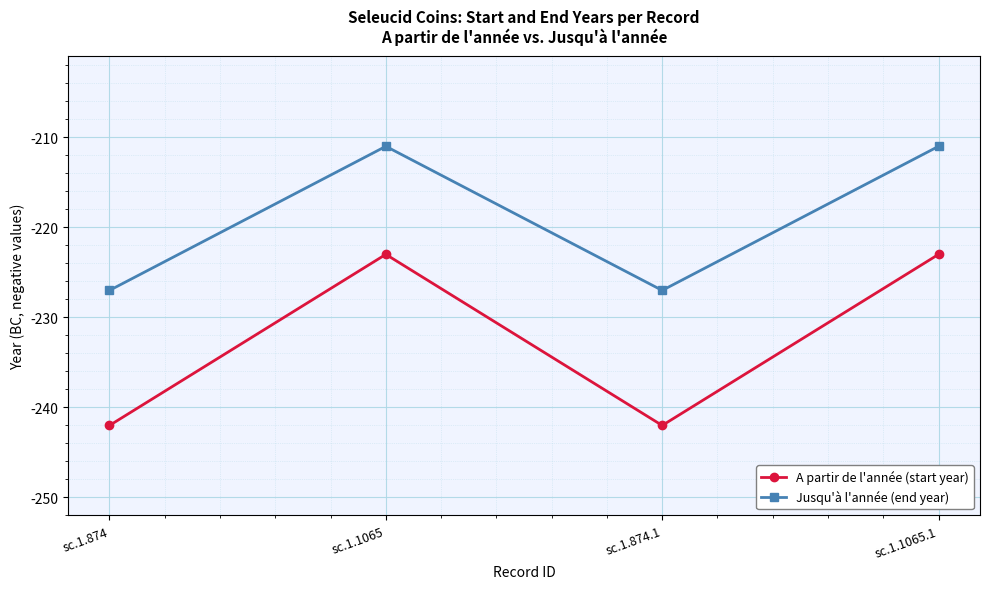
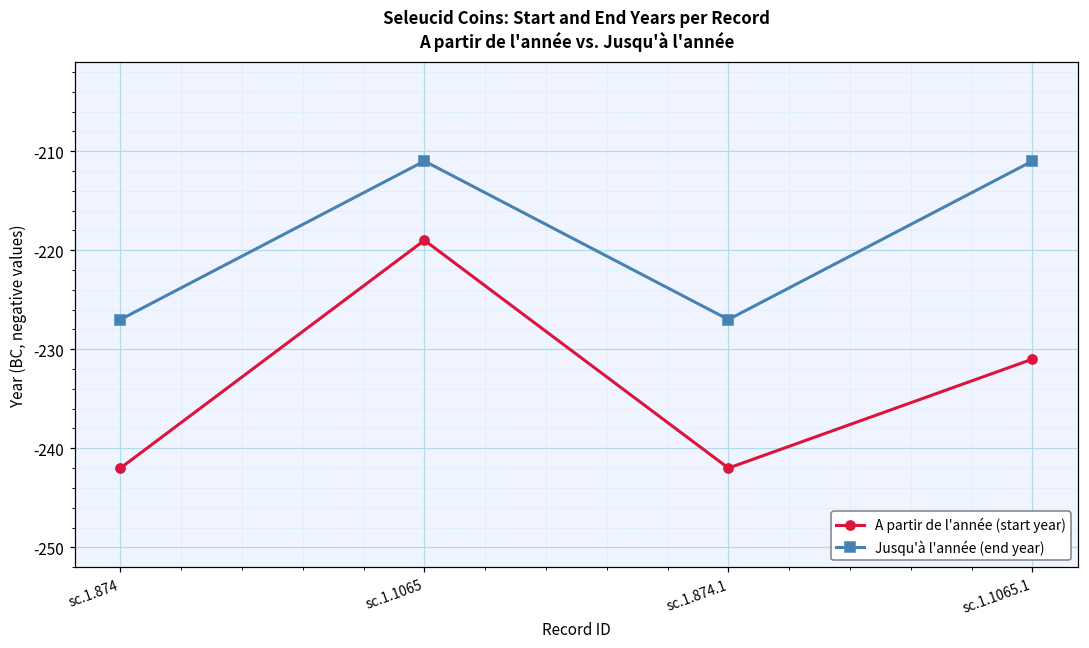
  {
    "A partir de l'année (start year)": {
      "sc.1.874": -242,
-     "sc.1.1065": -223,
+     "sc.1.1065": -219,
      "sc.1.874.1": -242,
-     "sc.1.1065.1": -223
+     "sc.1.1065.1": -231
    },
    "Jusqu'à l'année (end year)": {
      "sc.1.874": -227,
      "sc.1.1065": -211,
      "sc.1.874.1": -227,
      "sc.1.1065.1": -211
    }
  }
